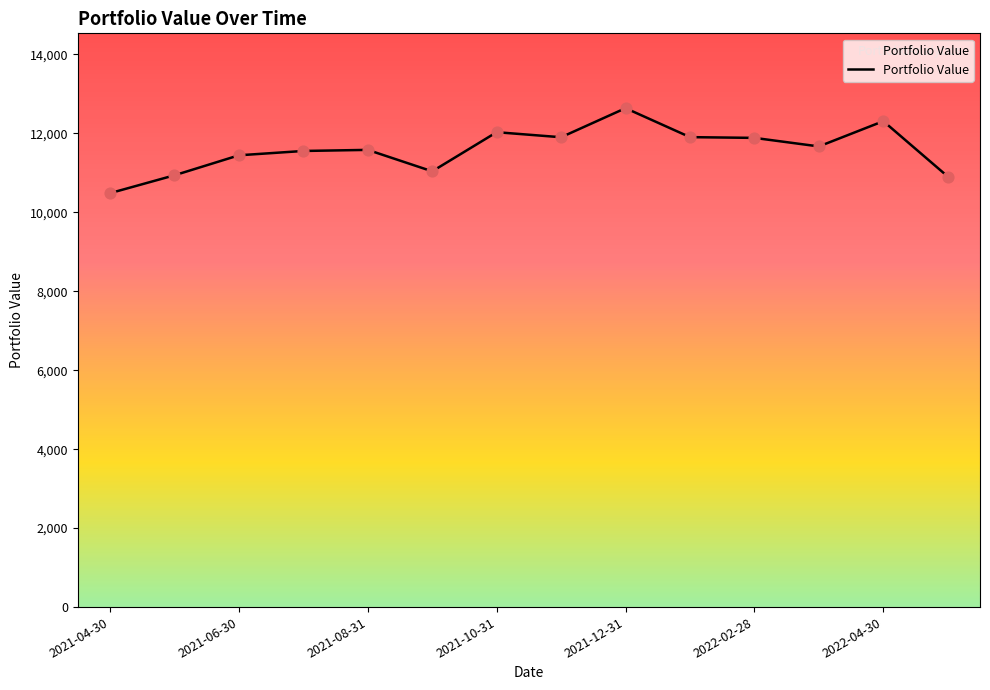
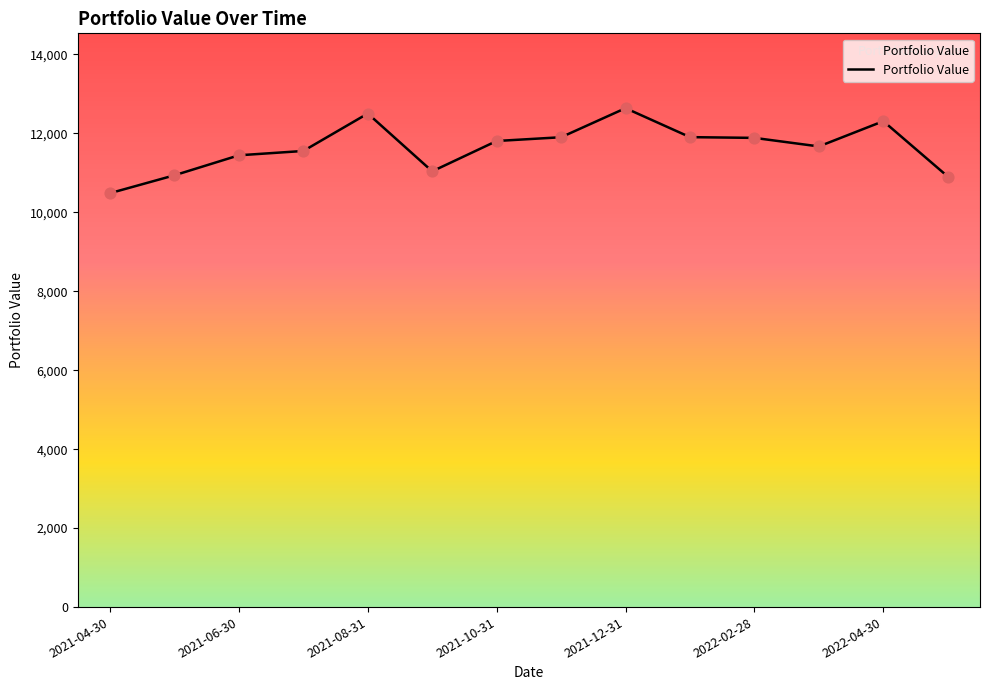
  {
    "2021-04-30": "10,500",
    "2021-06-30": "11,400",
-   "2021-08-31": "11,600",
-   "2021-10-31": "12,000",
+   "2021-08-31": "12,500",
+   "2021-10-31": "11,800",
    "2021-12-31": "12,600",
    "2022-02-28": "11,900",
    "2022-04-30": "12,300"
  }
